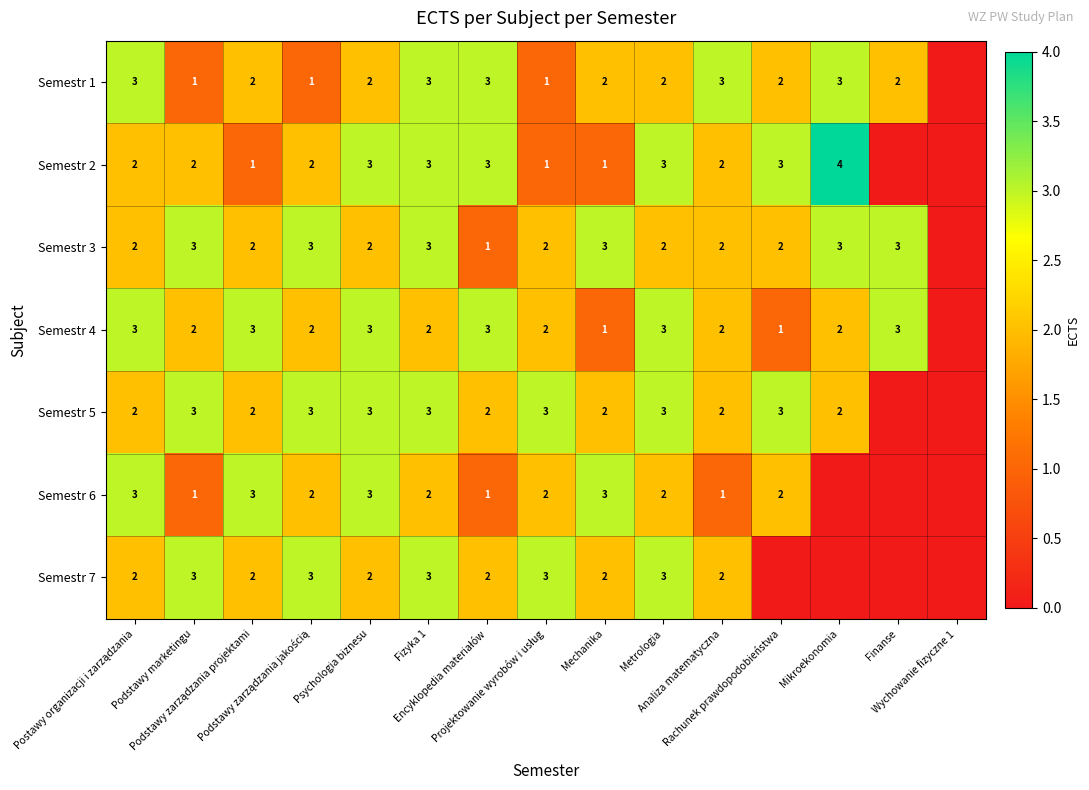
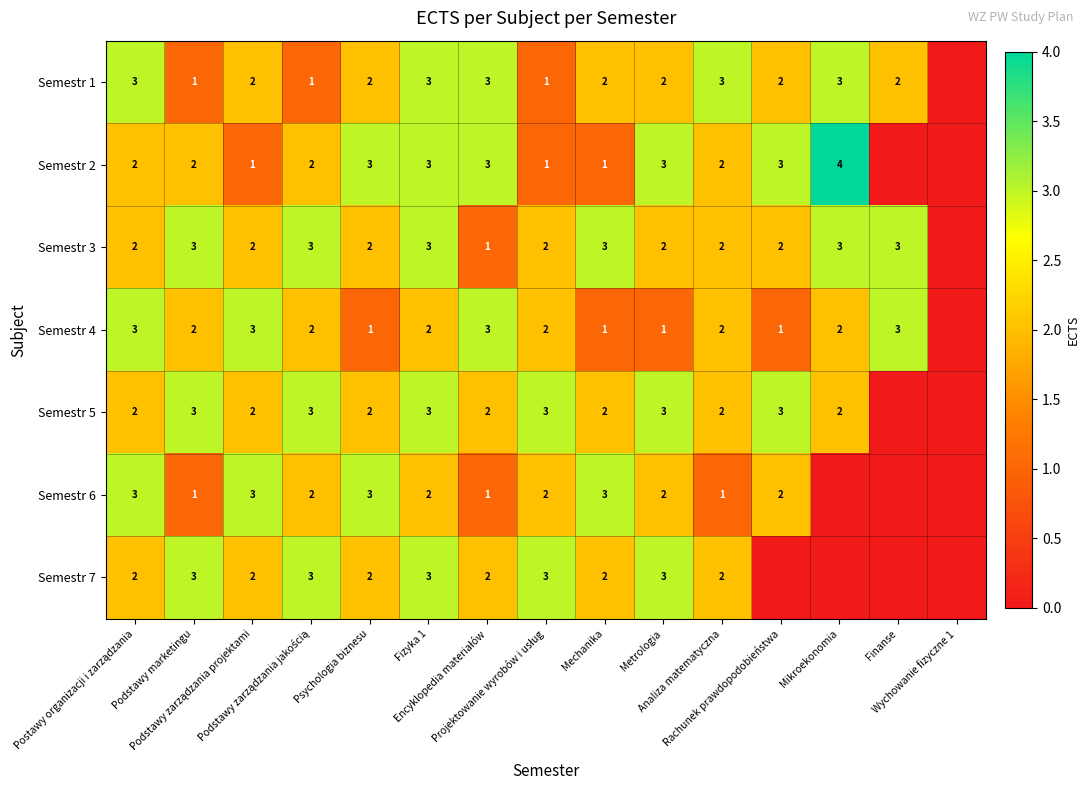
  {
    "Semestr 1": {
      "Postawy organizacji i zarządzania": 3,
      "Podstawy marketingu": 1,
      "Podstawy zarządzania projektami": 2,
      "Podstawy zarządzania jakością": 1,
      "Psychologia biznesu": 2,
      "Fizyka 1": 3,
      "Encyklopedia materiałów": 3,
      "Projektowanie wyrobów i usług": 1,
      "Mechanika": 2,
      "Metrologia": 2,
      "Analiza matematyczna": 3,
      "Rachunek prawdopodobieństwa": 2,
      "Mikroekonomia": 3,
      "Finanse": 2
    },
    "Semestr 2": {
      "Postawy organizacji i zarządzania": 2,
      "Podstawy marketingu": 2,
      "Podstawy zarządzania projektami": 1,
      "Podstawy zarządzania jakością": 2,
      "Psychologia biznesu": 3,
      "Fizyka 1": 3,
      "Encyklopedia materiałów": 3,
      "Projektowanie wyrobów i usług": 1,
      "Mechanika": 1,
      "Metrologia": 3,
      "Analiza matematyczna": 2,
      "Rachunek prawdopodobieństwa": 3,
      "Mikroekonomia": 4
    },
    "Semestr 3": {
      "Postawy organizacji i zarządzania": 2,
      "Podstawy marketingu": 3,
      "Podstawy zarządzania projektami": 2,
      "Podstawy zarządzania jakością": 3,
      "Psychologia biznesu": 2,
      "Fizyka 1": 3,
      "Encyklopedia materiałów": 1,
      "Projektowanie wyrobów i usług": 2,
      "Mechanika": 3,
      "Metrologia": 2,
      "Analiza matematyczna": 2,
      "Rachunek prawdopodobieństwa": 2,
      "Mikroekonomia": 3,
      "Finanse": 3
    },
    "Semestr 4": {
      "Postawy organizacji i zarządzania": 3,
      "Podstawy marketingu": 2,
      "Podstawy zarządzania projektami": 3,
      "Podstawy zarządzania jakością": 2,
-     "Psychologia biznesu": 3,
+     "Psychologia biznesu": 1,
      "Fizyka 1": 2,
      "Encyklopedia materiałów": 3,
      "Projektowanie wyrobów i usług": 2,
      "Mechanika": 1,
-     "Metrologia": 3,
+     "Metrologia": 1,
      "Analiza matematyczna": 2,
      "Rachunek prawdopodobieństwa": 1,
      "Mikroekonomia": 2,
      "Finanse": 3
    },
    "Semestr 5": {
      "Postawy organizacji i zarządzania": 2,
      "Podstawy marketingu": 3,
      "Podstawy zarządzania projektami": 2,
      "Podstawy zarządzania jakością": 3,
-     "Psychologia biznesu": 3,
+     "Psychologia biznesu": 2,
      "Fizyka 1": 3,
      "Encyklopedia materiałów": 2,
      "Projektowanie wyrobów i usług": 3,
      "Mechanika": 2,
      "Metrologia": 3,
      "Analiza matematyczna": 2,
      "Rachunek prawdopodobieństwa": 3,
      "Mikroekonomia": 2
    },
    "Semestr 6": {
      "Postawy organizacji i zarządzania": 3,
      "Podstawy marketingu": 1,
      "Podstawy zarządzania projektami": 3,
      "Podstawy zarządzania jakością": 2,
      "Psychologia biznesu": 3,
      "Fizyka 1": 2,
      "Encyklopedia materiałów": 1,
      "Projektowanie wyrobów i usług": 2,
      "Mechanika": 3,
      "Metrologia": 2,
      "Analiza matematyczna": 1,
      "Rachunek prawdopodobieństwa": 2
    },
    "Semestr 7": {
      "Postawy organizacji i zarządzania": 2,
      "Podstawy marketingu": 3,
      "Podstawy zarządzania projektami": 2,
      "Podstawy zarządzania jakością": 3,
      "Psychologia biznesu": 2,
      "Fizyka 1": 3,
      "Encyklopedia materiałów": 2,
      "Projektowanie wyrobów i usług": 3,
      "Mechanika": 2,
      "Metrologia": 3,
      "Analiza matematyczna": 2
    }
  }
